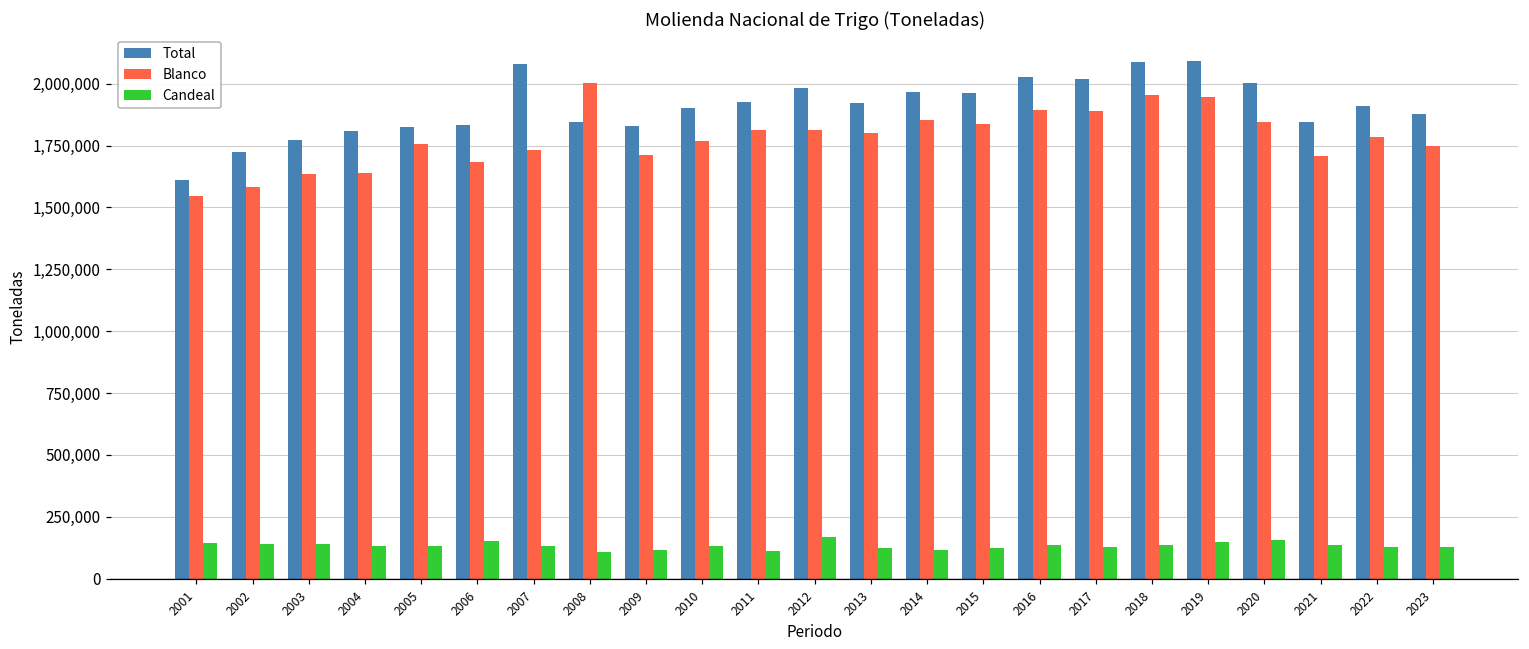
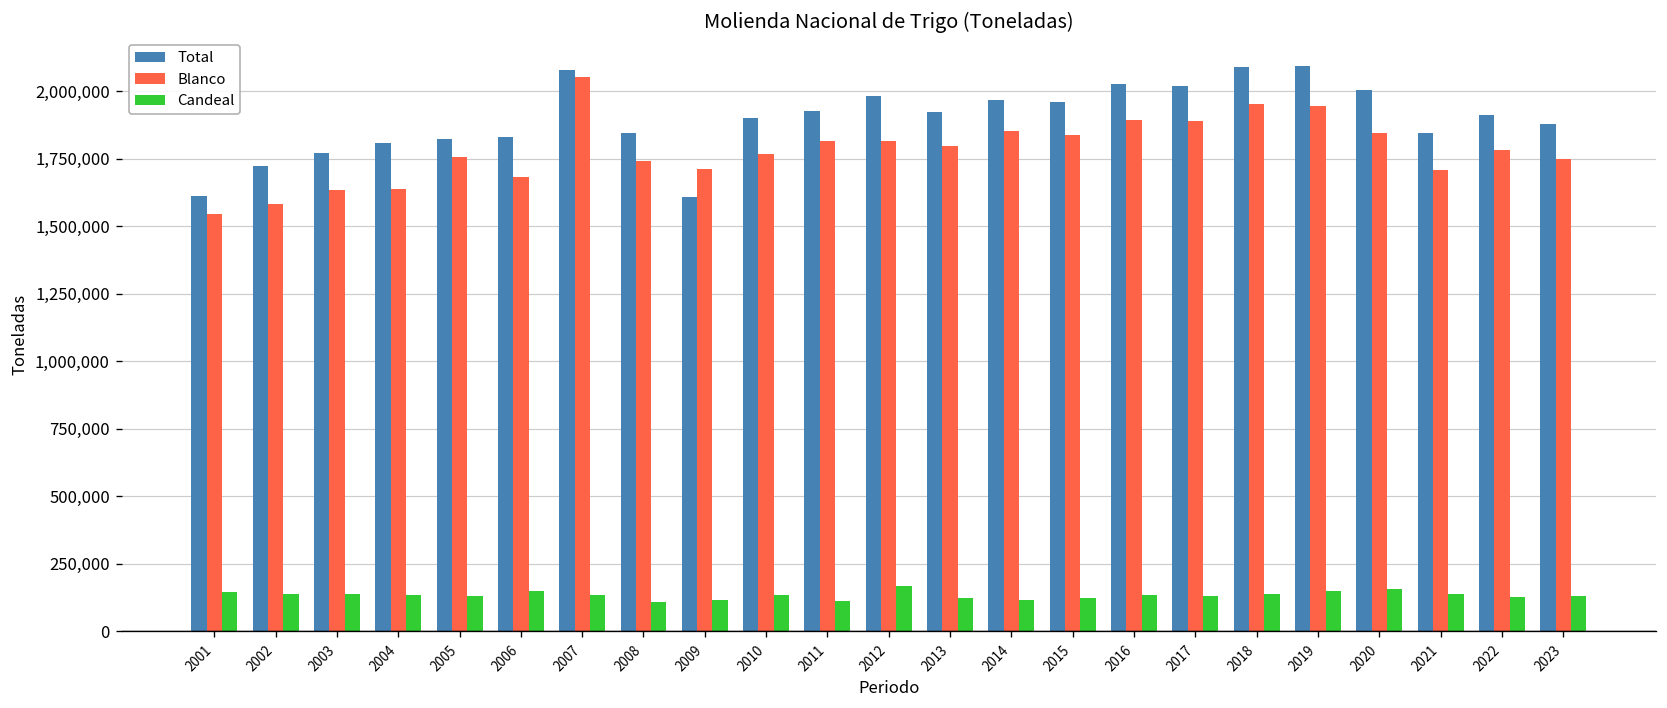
  {
    "Total": {
      "2001": "1,610,000",
      "2002": "1,720,000",
      "2003": "1,770,000",
      "2004": "1,810,000",
      "2005": "1,820,000",
      "2006": "1,830,000",
      "2007": "2,080,000",
      "2008": "1,850,000",
-     "2009": "1,830,000",
+     "2009": "1,610,000",
      "2010": "1,900,000",
      "2011": "1,930,000",
      "2012": "1,980,000",
      "2013": "1,920,000",
      "2014": "1,970,000",
      "2015": "1,960,000",
      "2016": "2,030,000",
      "2017": "2,020,000",
      "2018": "2,090,000",
      "2019": "2,090,000",
      "2020": "2,000,000",
      "2021": "1,850,000",
      "2022": "1,910,000",
      "2023": "1,880,000"
    },
    "Blanco": {
      "2001": "1,550,000",
      "2002": "1,580,000",
      "2003": "1,630,000",
      "2004": "1,640,000",
      "2005": "1,760,000",
      "2006": "1,680,000",
-     "2007": "1,730,000",
-     "2008": "2,000,000",
+     "2007": "2,060,000",
+     "2008": "1,740,000",
      "2009": "1,710,000",
      "2010": "1,770,000",
      "2011": "1,810,000",
      "2012": "1,810,000",
      "2013": "1,800,000",
      "2014": "1,850,000",
      "2015": "1,840,000",
      "2016": "1,890,000",
      "2017": "1,890,000",
      "2018": "1,950,000",
      "2019": "1,950,000",
      "2020": "1,850,000",
      "2021": "1,710,000",
      "2022": "1,780,000",
      "2023": "1,750,000"
    },
    "Candeal": {
      "2001": "150,000",
      "2002": "140,000",
      "2003": "140,000",
      "2004": "130,000",
      "2005": "130,000",
      "2006": "150,000",
      "2007": "130,000",
      "2008": "110,000",
      "2009": "120,000",
      "2010": "130,000",
      "2011": "110,000",
      "2012": "170,000",
      "2013": "120,000",
      "2014": "120,000",
      "2015": "120,000",
      "2016": "130,000",
      "2017": "130,000",
      "2018": "140,000",
      "2019": "150,000",
      "2020": "160,000",
      "2021": "140,000",
      "2022": "130,000",
      "2023": "130,000"
    }
  }
